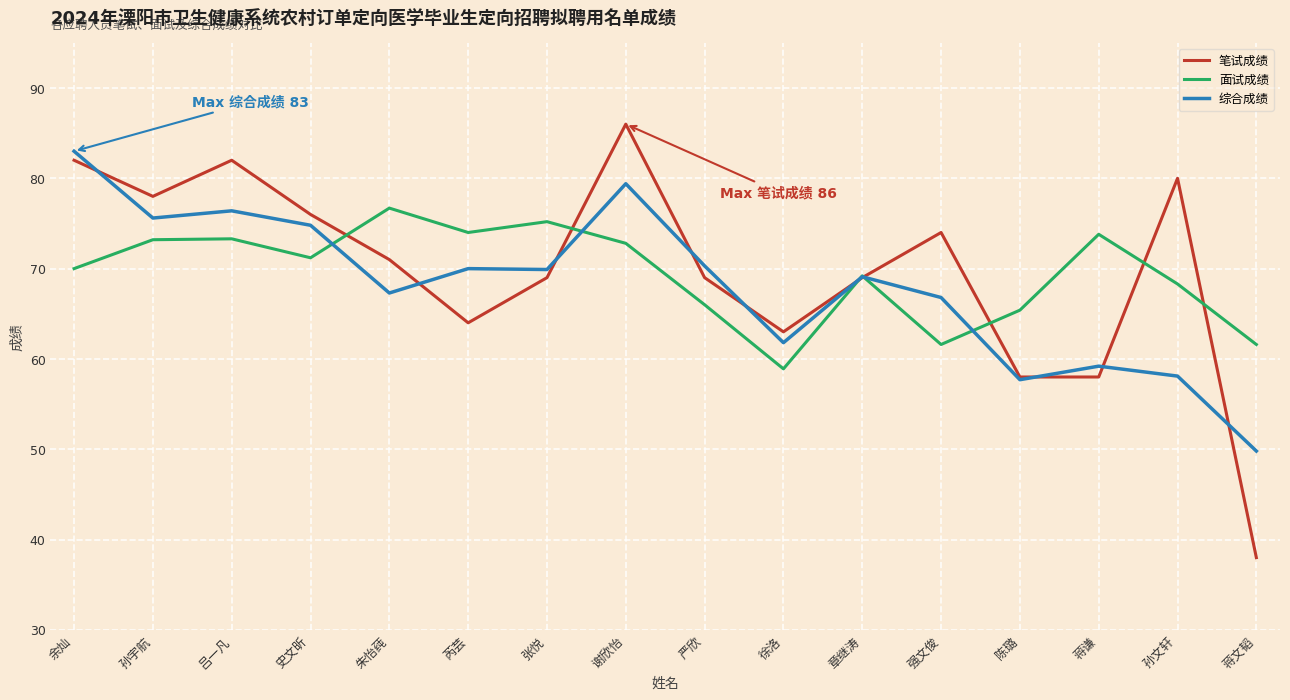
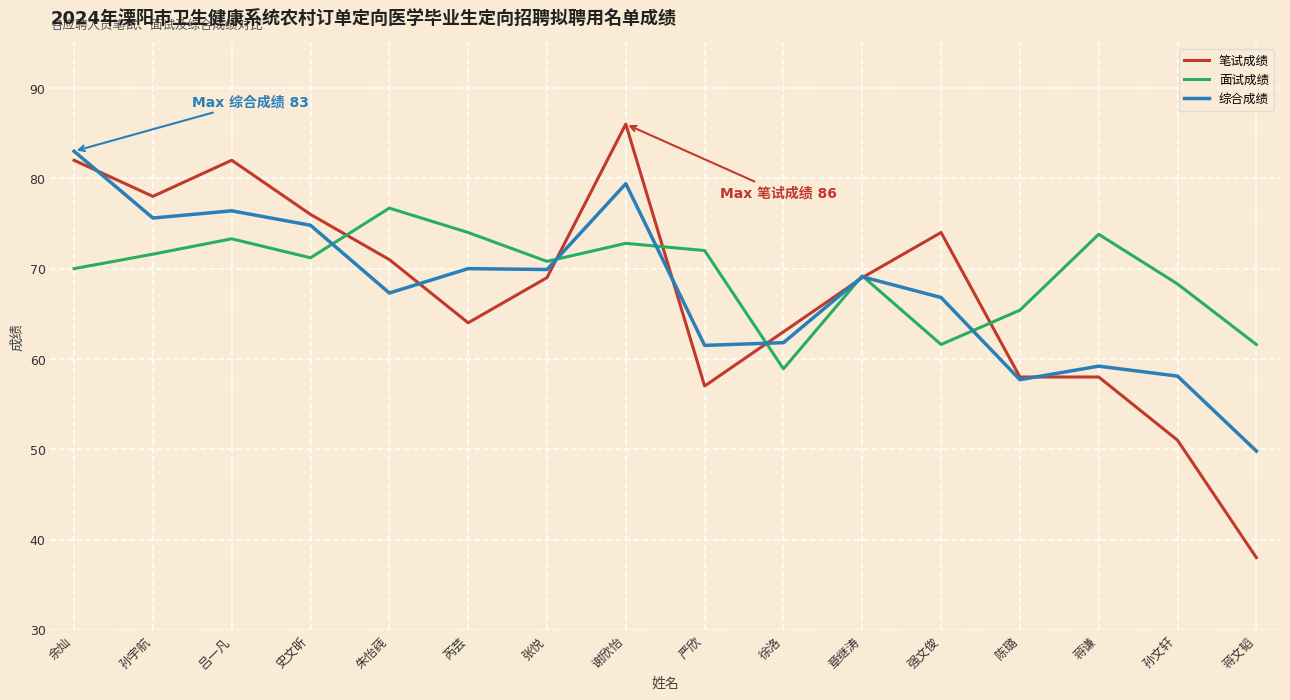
  {
    "笔试成绩": {
      "余灿": 82,
      "孙宇航": 78,
      "吕一凡": 82,
      "史文昕": 76,
      "朱怡莼": 71,
      "芮芸": 64,
      "张悦": 69,
-     "严欣": 69,
+     "严欣": 57,
      "徐洛": 63,
      "强文俊": 74,
      "陈璐": 58,
      "蒋谦": 58,
-     "孙文轩": 80,
+     "孙文轩": 51,
      "蒋文韬": 38
    },
    "面试成绩": {
      "余灿": 70,
-     "孙宇航": 73,
+     "孙宇航": 72,
      "吕一凡": 73,
      "史文昕": 71,
      "朱怡莼": 77,
      "芮芸": 74,
-     "张悦": 75,
+     "张悦": 71,
      "谢欣怡": 73,
-     "严欣": 66,
+     "严欣": 72,
      "徐洛": 59,
      "强文俊": 62,
      "陈璐": 65,
      "蒋谦": 74,
      "孙文轩": 68,
      "蒋文韬": 62
    },
    "综合成绩": {
      "孙宇航": 76,
      "吕一凡": 76,
      "史文昕": 75,
      "朱怡莼": 67,
      "芮芸": 70,
      "张悦": 70,
-     "严欣": 70,
+     "严欣": 62,
      "徐洛": 62,
      "强文俊": 67,
      "陈璐": 58,
      "蒋谦": 59,
      "孙文轩": 58,
      "蒋文韬": 50
    }
  }
